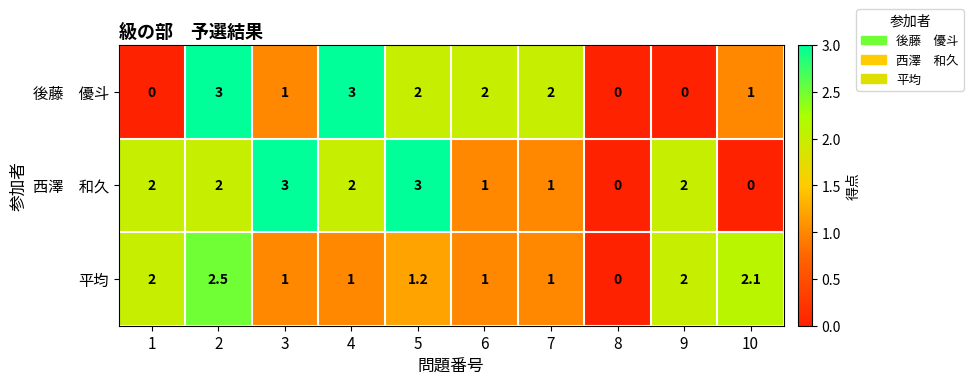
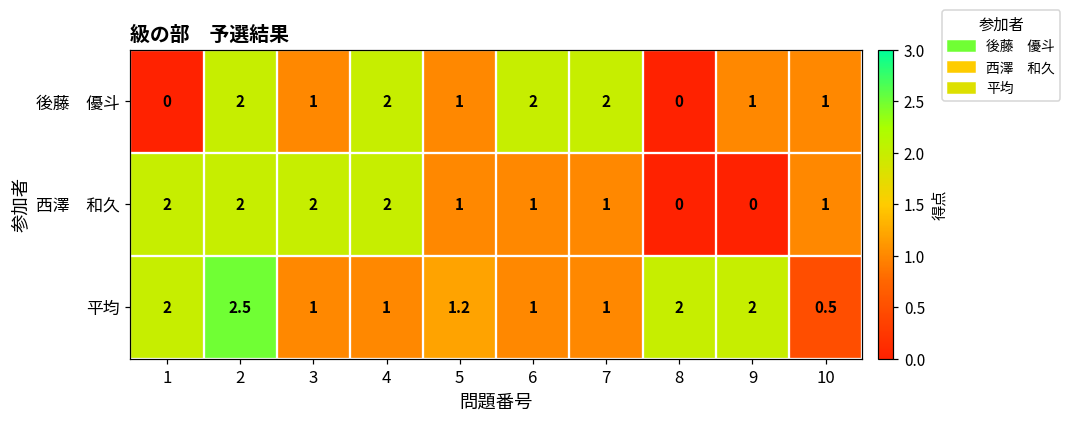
  {
    "後藤 優斗": {
      "1": 0,
-     "2": 3,
+     "2": 2,
      "3": 1,
-     "4": 3,
-     "5": 2,
+     "4": 2,
+     "5": 1,
      "6": 2,
      "7": 2,
      "8": 0,
-     "9": 0,
+     "9": 1,
      "10": 1
    },
    "西澤 和久": {
      "1": 2,
      "2": 2,
-     "3": 3,
+     "3": 2,
      "4": 2,
-     "5": 3,
+     "5": 1,
      "6": 1,
      "7": 1,
      "8": 0,
-     "9": 2,
-     "10": 0
+     "9": 0,
+     "10": 1
    },
    "平均": {
      "1": 2,
      "2": 2.5,
      "3": 1,
      "4": 1,
      "5": 1.2,
      "6": 1,
      "7": 1,
-     "8": 0,
+     "8": 2,
      "9": 2,
-     "10": 2.1
+     "10": 0.5
    }
  }
